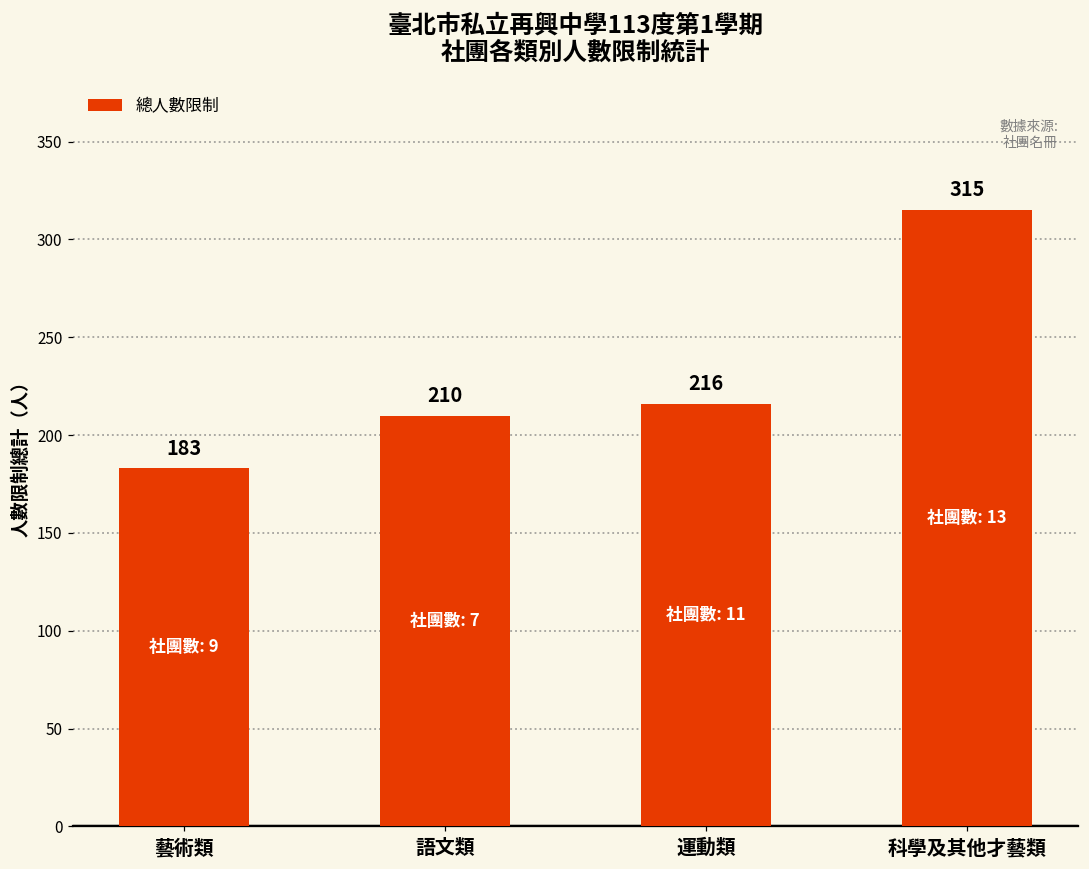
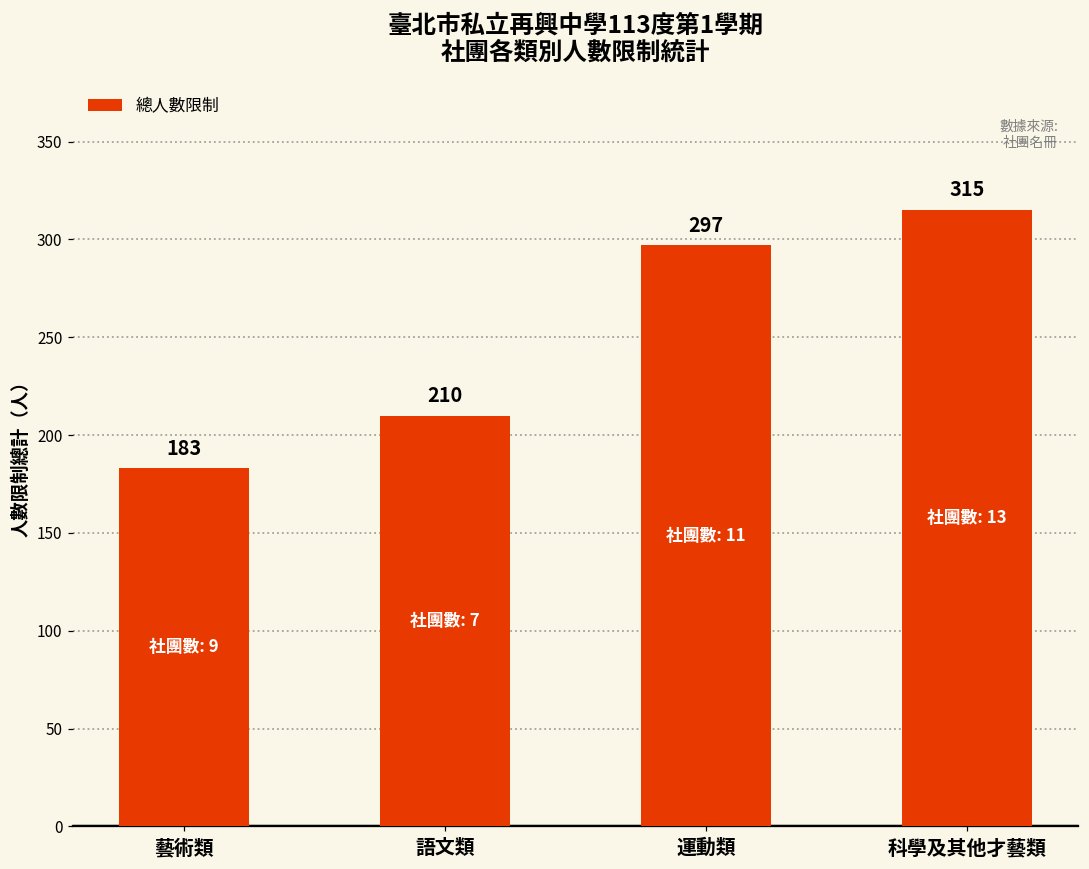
  {
    "藝術類": 183,
    "語文類": 210,
-   "運動類": 216,
+   "運動類": 297,
    "科學及其他才藝類": 315
  }
